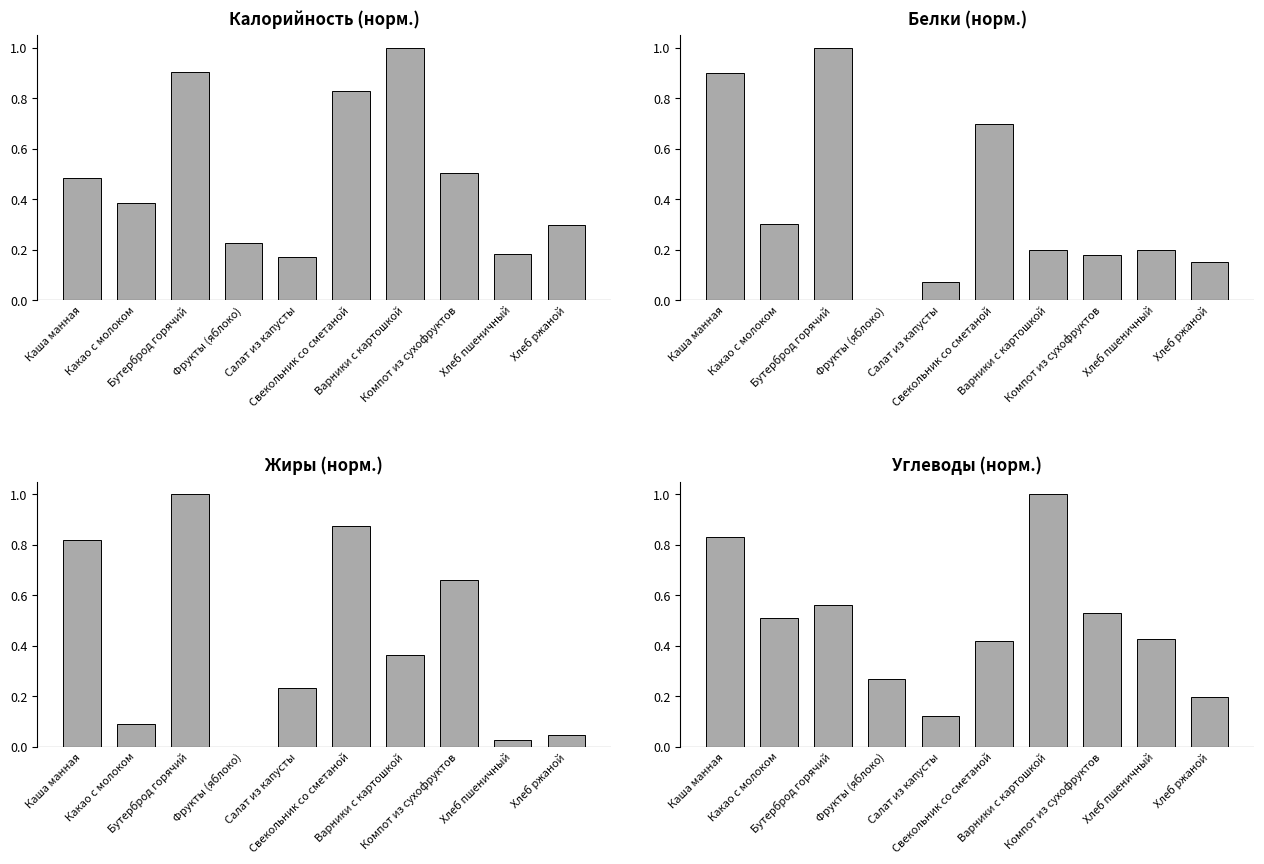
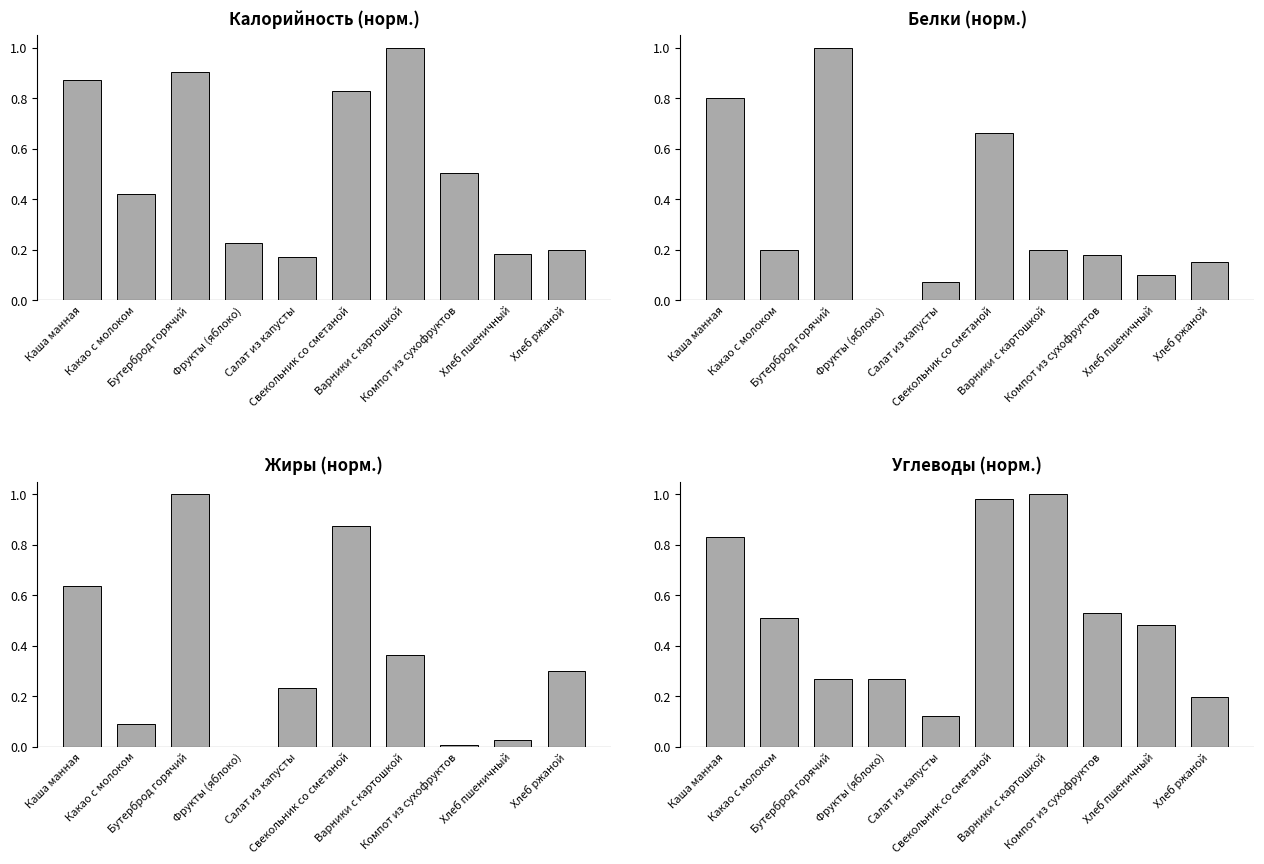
  {
    "Калорийность (норм.)": {
-     "Каша манная": 0.48,
-     "Какао с молоком": 0.39,
+     "Каша манная": 0.87,
+     "Какао с молоком": 0.42,
      "Бутерброд горячий": 0.91,
      "Фрукты (яблоко)": 0.22,
      "Салат из капусты": 0.17,
      "Свекольник со сметаной": 0.83,
      "Варники с картошкой": 1.00,
      "Компот из сухофруктов": 0.50,
      "Хлеб пшеничный": 0.18,
-     "Хлеб ржаной": 0.30
+     "Хлеб ржаной": 0.20
    },
    "Белки (норм.)": {
-     "Каша манная": 0.90,
-     "Какао с молоком": 0.30,
+     "Каша манная": 0.80,
+     "Какао с молоком": 0.20,
      "Бутерброд горячий": 1.00,
      "Фрукты (яблоко)": 0.00,
      "Салат из капусты": 0.07,
-     "Свекольник со сметаной": 0.70,
+     "Свекольник со сметаной": 0.66,
      "Варники с картошкой": 0.20,
      "Компот из сухофруктов": 0.18,
-     "Хлеб пшеничный": 0.20,
+     "Хлеб пшеничный": 0.10,
      "Хлеб ржаной": 0.15
    },
    "Жиры (норм.)": {
-     "Каша манная": 0.82,
+     "Каша манная": 0.64,
      "Какао с молоком": 0.09,
      "Бутерброд горячий": 1.00,
      "Фрукты (яблоко)": 0.00,
      "Салат из капусты": 0.23,
      "Свекольник со сметаной": 0.88,
      "Варники с картошкой": 0.36,
-     "Компот из сухофруктов": 0.66,
+     "Компот из сухофруктов": 0.00,
      "Хлеб пшеничный": 0.03,
-     "Хлеб ржаной": 0.05
+     "Хлеб ржаной": 0.30
    },
    "Углеводы (норм.)": {
      "Каша манная": 0.83,
      "Какао с молоком": 0.51,
-     "Бутерброд горячий": 0.56,
+     "Бутерброд горячий": 0.27,
      "Фрукты (яблоко)": 0.27,
      "Салат из капусты": 0.12,
-     "Свекольник со сметаной": 0.42,
+     "Свекольник со сметаной": 0.98,
      "Варники с картошкой": 1.00,
      "Компот из сухофруктов": 0.53,
-     "Хлеб пшеничный": 0.43,
+     "Хлеб пшеничный": 0.48,
      "Хлеб ржаной": 0.20
    }
  }
